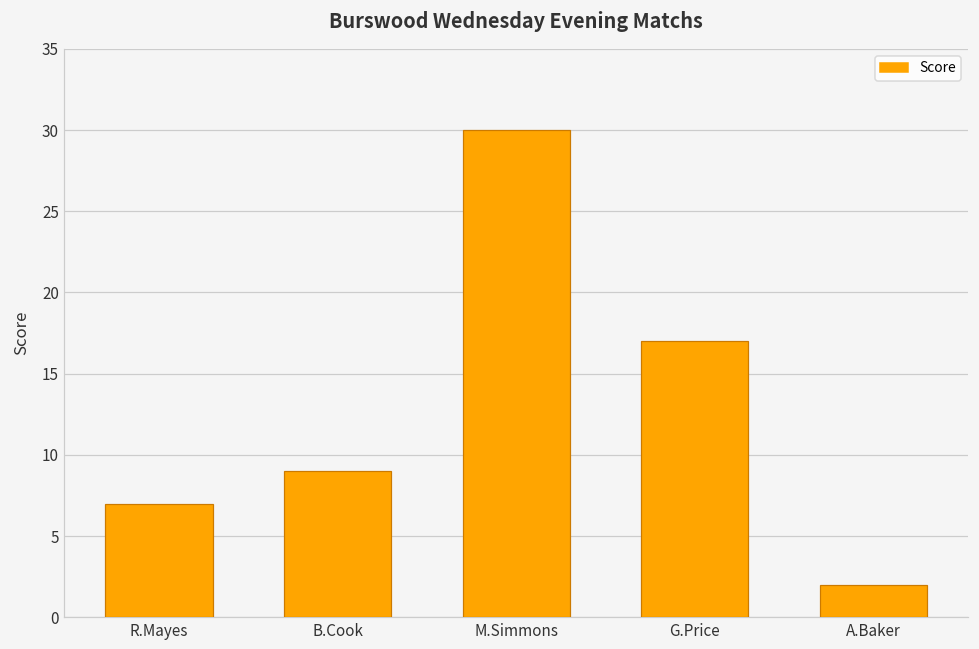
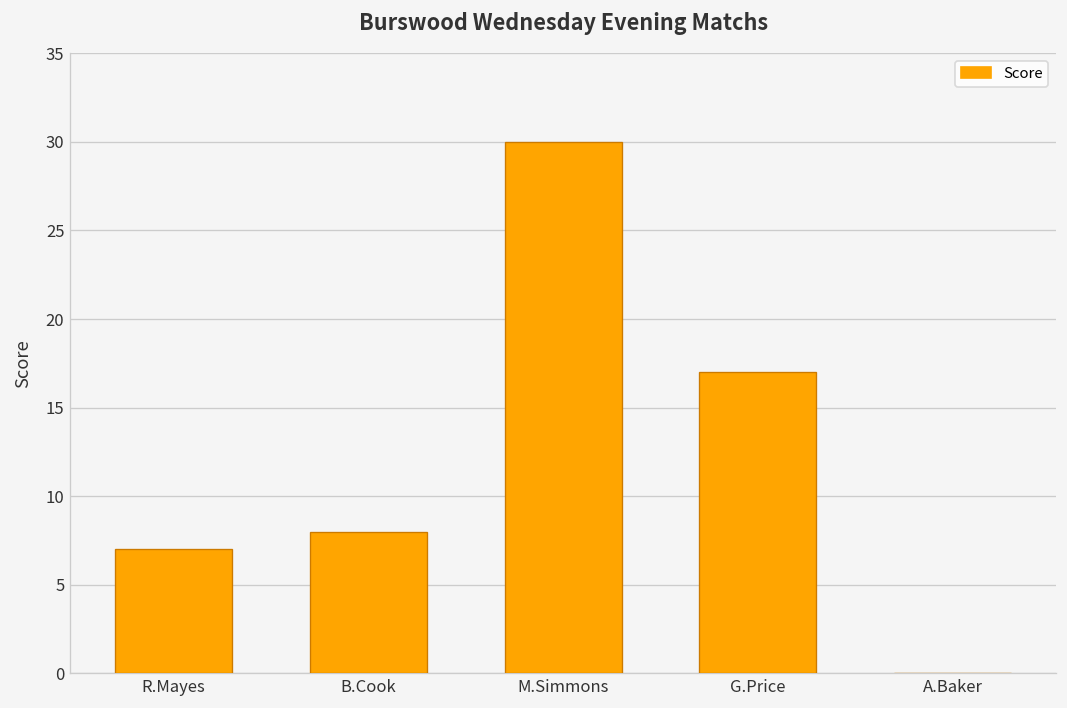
  {
    "R.Mayes": 7,
-   "B.Cook": 9,
+   "B.Cook": 8,
    "M.Simmons": 30,
    "G.Price": 17,
-   "A.Baker": 2
+   "A.Baker": 0
  }
